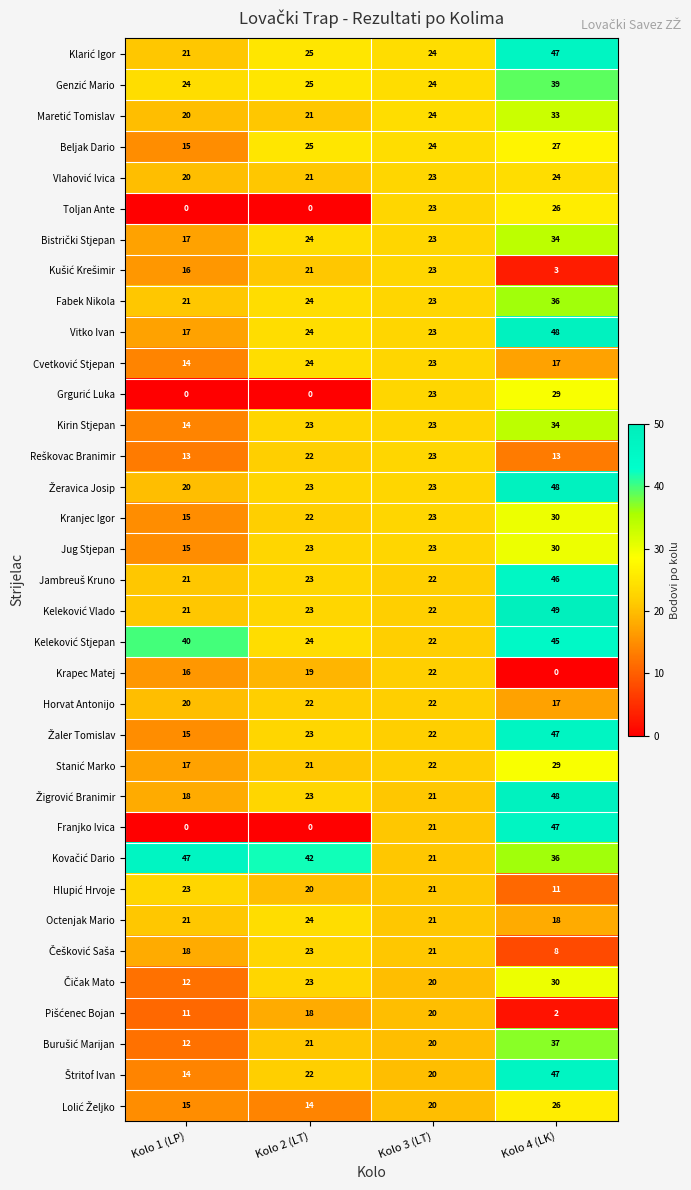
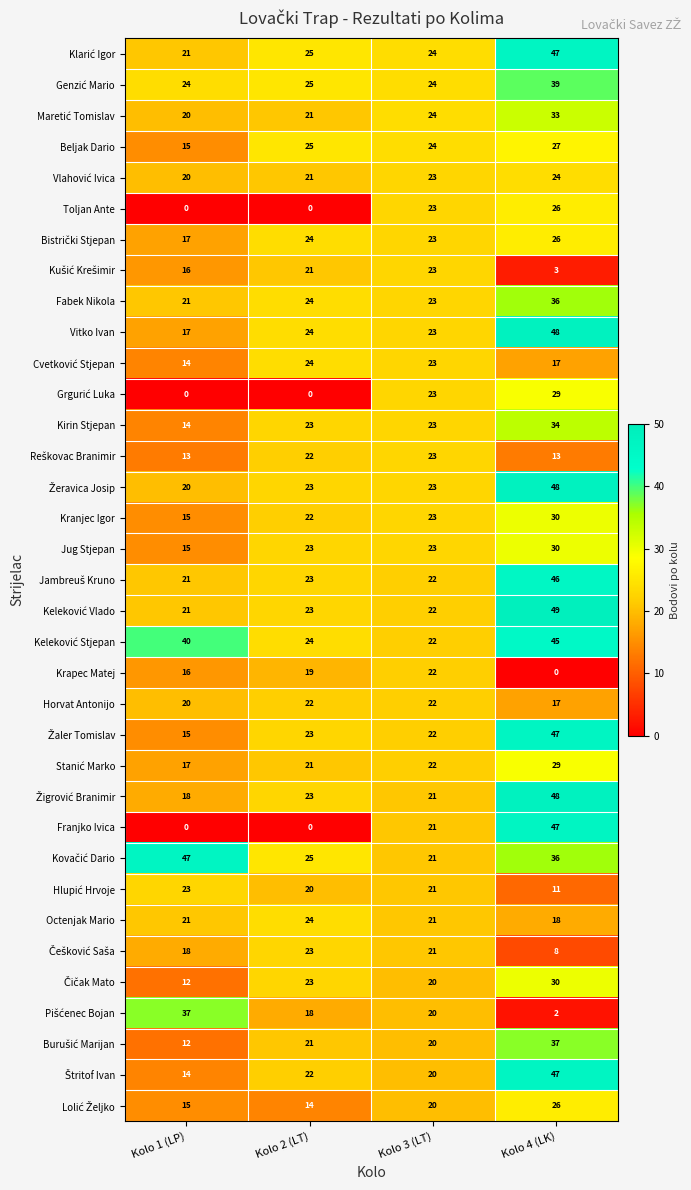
  {
    "Klarić Igor": {
      "Kolo 1 (LP)": 21,
      "Kolo 2 (LT)": 25,
      "Kolo 3 (LT)": 24,
      "Kolo 4 (LK)": 47
    },
    "Genzić Mario": {
      "Kolo 1 (LP)": 24,
      "Kolo 2 (LT)": 25,
      "Kolo 3 (LT)": 24,
      "Kolo 4 (LK)": 39
    },
    "Maretić Tomislav": {
      "Kolo 1 (LP)": 20,
      "Kolo 2 (LT)": 21,
      "Kolo 3 (LT)": 24,
      "Kolo 4 (LK)": 33
    },
    "Beljak Dario": {
      "Kolo 1 (LP)": 15,
      "Kolo 2 (LT)": 25,
      "Kolo 3 (LT)": 24,
      "Kolo 4 (LK)": 27
    },
    "Vlahović Ivica": {
      "Kolo 1 (LP)": 20,
      "Kolo 2 (LT)": 21,
      "Kolo 3 (LT)": 23,
      "Kolo 4 (LK)": 24
    },
    "Toljan Ante": {
      "Kolo 1 (LP)": 0,
      "Kolo 2 (LT)": 0,
      "Kolo 3 (LT)": 23,
      "Kolo 4 (LK)": 26
    },
    "Bistrički Stjepan": {
      "Kolo 1 (LP)": 17,
      "Kolo 2 (LT)": 24,
      "Kolo 3 (LT)": 23,
-     "Kolo 4 (LK)": 34
+     "Kolo 4 (LK)": 26
    },
    "Kušić Krešimir": {
      "Kolo 1 (LP)": 16,
      "Kolo 2 (LT)": 21,
      "Kolo 3 (LT)": 23,
      "Kolo 4 (LK)": 3
    },
    "Fabek Nikola": {
      "Kolo 1 (LP)": 21,
      "Kolo 2 (LT)": 24,
      "Kolo 3 (LT)": 23,
      "Kolo 4 (LK)": 36
    },
    "Vitko Ivan": {
      "Kolo 1 (LP)": 17,
      "Kolo 2 (LT)": 24,
      "Kolo 3 (LT)": 23,
      "Kolo 4 (LK)": 48
    },
    "Cvetković Stjepan": {
      "Kolo 1 (LP)": 14,
      "Kolo 2 (LT)": 24,
      "Kolo 3 (LT)": 23,
      "Kolo 4 (LK)": 17
    },
    "Grgurić Luka": {
      "Kolo 1 (LP)": 0,
      "Kolo 2 (LT)": 0,
      "Kolo 3 (LT)": 23,
      "Kolo 4 (LK)": 29
    },
    "Kirin Stjepan": {
      "Kolo 1 (LP)": 14,
      "Kolo 2 (LT)": 23,
      "Kolo 3 (LT)": 23,
      "Kolo 4 (LK)": 34
    },
    "Reškovac Branimir": {
      "Kolo 1 (LP)": 13,
      "Kolo 2 (LT)": 22,
      "Kolo 3 (LT)": 23,
      "Kolo 4 (LK)": 13
    },
    "Žeravica Josip": {
      "Kolo 1 (LP)": 20,
      "Kolo 2 (LT)": 23,
      "Kolo 3 (LT)": 23,
      "Kolo 4 (LK)": 48
    },
    "Kranjec Igor": {
      "Kolo 1 (LP)": 15,
      "Kolo 2 (LT)": 22,
      "Kolo 3 (LT)": 23,
      "Kolo 4 (LK)": 30
    },
    "Jug Stjepan": {
      "Kolo 1 (LP)": 15,
      "Kolo 2 (LT)": 23,
      "Kolo 3 (LT)": 23,
      "Kolo 4 (LK)": 30
    },
    "Jambreuš Kruno": {
      "Kolo 1 (LP)": 21,
      "Kolo 2 (LT)": 23,
      "Kolo 3 (LT)": 22,
      "Kolo 4 (LK)": 46
    },
    "Keleković Vlado": {
      "Kolo 1 (LP)": 21,
      "Kolo 2 (LT)": 23,
      "Kolo 3 (LT)": 22,
      "Kolo 4 (LK)": 49
    },
    "Keleković Stjepan": {
      "Kolo 1 (LP)": 40,
      "Kolo 2 (LT)": 24,
      "Kolo 3 (LT)": 22,
      "Kolo 4 (LK)": 45
    },
    "Krapec Matej": {
      "Kolo 1 (LP)": 16,
      "Kolo 2 (LT)": 19,
      "Kolo 3 (LT)": 22,
      "Kolo 4 (LK)": 0
    },
    "Horvat Antonijo": {
      "Kolo 1 (LP)": 20,
      "Kolo 2 (LT)": 22,
      "Kolo 3 (LT)": 22,
      "Kolo 4 (LK)": 17
    },
    "Žaler Tomislav": {
      "Kolo 1 (LP)": 15,
      "Kolo 2 (LT)": 23,
      "Kolo 3 (LT)": 22,
      "Kolo 4 (LK)": 47
    },
    "Stanić Marko": {
      "Kolo 1 (LP)": 17,
      "Kolo 2 (LT)": 21,
      "Kolo 3 (LT)": 22,
      "Kolo 4 (LK)": 29
    },
    "Žigrović Branimir": {
      "Kolo 1 (LP)": 18,
      "Kolo 2 (LT)": 23,
      "Kolo 3 (LT)": 21,
      "Kolo 4 (LK)": 48
    },
    "Franjko Ivica": {
      "Kolo 1 (LP)": 0,
      "Kolo 2 (LT)": 0,
      "Kolo 3 (LT)": 21,
      "Kolo 4 (LK)": 47
    },
    "Kovačić Dario": {
      "Kolo 1 (LP)": 47,
-     "Kolo 2 (LT)": 42,
+     "Kolo 2 (LT)": 25,
      "Kolo 3 (LT)": 21,
      "Kolo 4 (LK)": 36
    },
    "Hlupić Hrvoje": {
      "Kolo 1 (LP)": 23,
      "Kolo 2 (LT)": 20,
      "Kolo 3 (LT)": 21,
      "Kolo 4 (LK)": 11
    },
    "Octenjak Mario": {
      "Kolo 1 (LP)": 21,
      "Kolo 2 (LT)": 24,
      "Kolo 3 (LT)": 21,
      "Kolo 4 (LK)": 18
    },
    "Češković Saša": {
      "Kolo 1 (LP)": 18,
      "Kolo 2 (LT)": 23,
      "Kolo 3 (LT)": 21,
      "Kolo 4 (LK)": 8
    },
    "Čičak Mato": {
      "Kolo 1 (LP)": 12,
      "Kolo 2 (LT)": 23,
      "Kolo 3 (LT)": 20,
      "Kolo 4 (LK)": 30
    },
    "Pišćenec Bojan": {
-     "Kolo 1 (LP)": 11,
+     "Kolo 1 (LP)": 37,
      "Kolo 2 (LT)": 18,
      "Kolo 3 (LT)": 20,
      "Kolo 4 (LK)": 2
    },
    "Burušić Marijan": {
      "Kolo 1 (LP)": 12,
      "Kolo 2 (LT)": 21,
      "Kolo 3 (LT)": 20,
      "Kolo 4 (LK)": 37
    },
    "Štritof Ivan": {
      "Kolo 1 (LP)": 14,
      "Kolo 2 (LT)": 22,
      "Kolo 3 (LT)": 20,
      "Kolo 4 (LK)": 47
    },
    "Lolić Željko": {
      "Kolo 1 (LP)": 15,
      "Kolo 2 (LT)": 14,
      "Kolo 3 (LT)": 20,
      "Kolo 4 (LK)": 26
    }
  }
